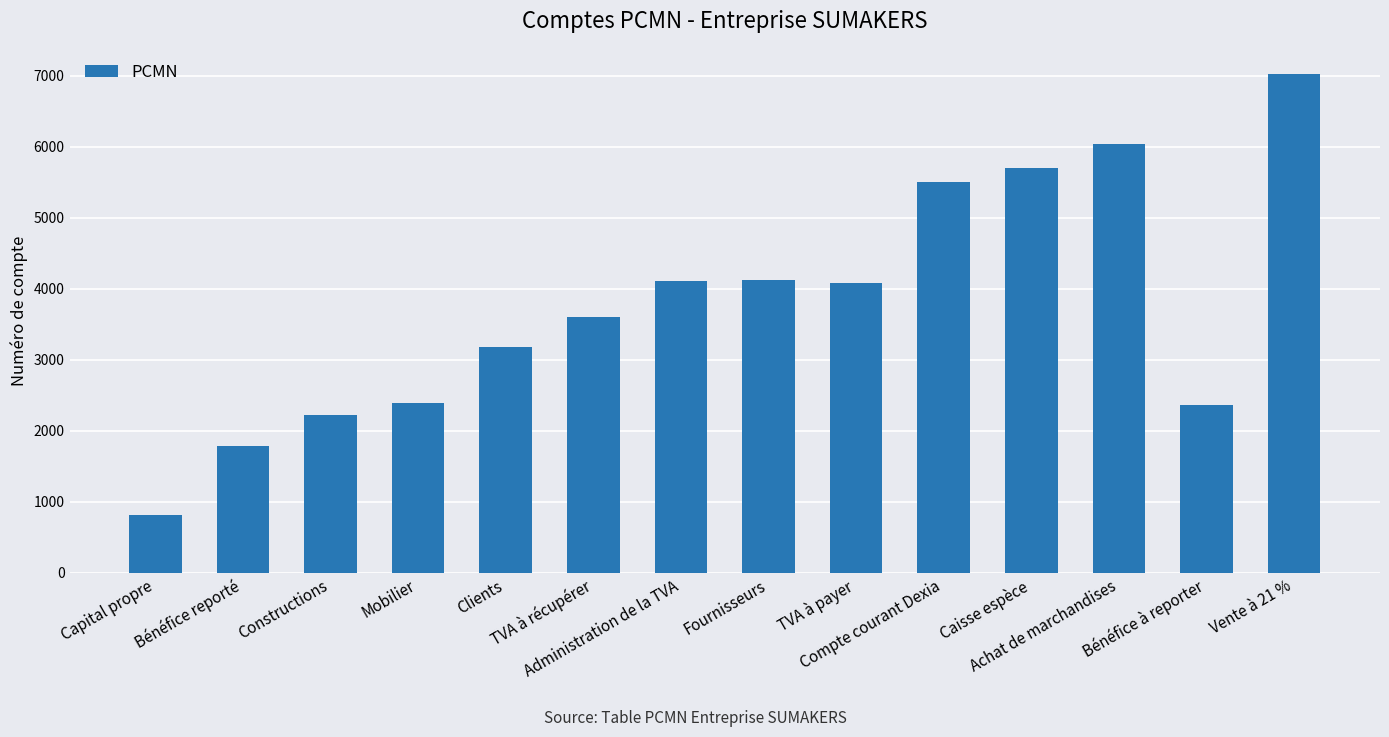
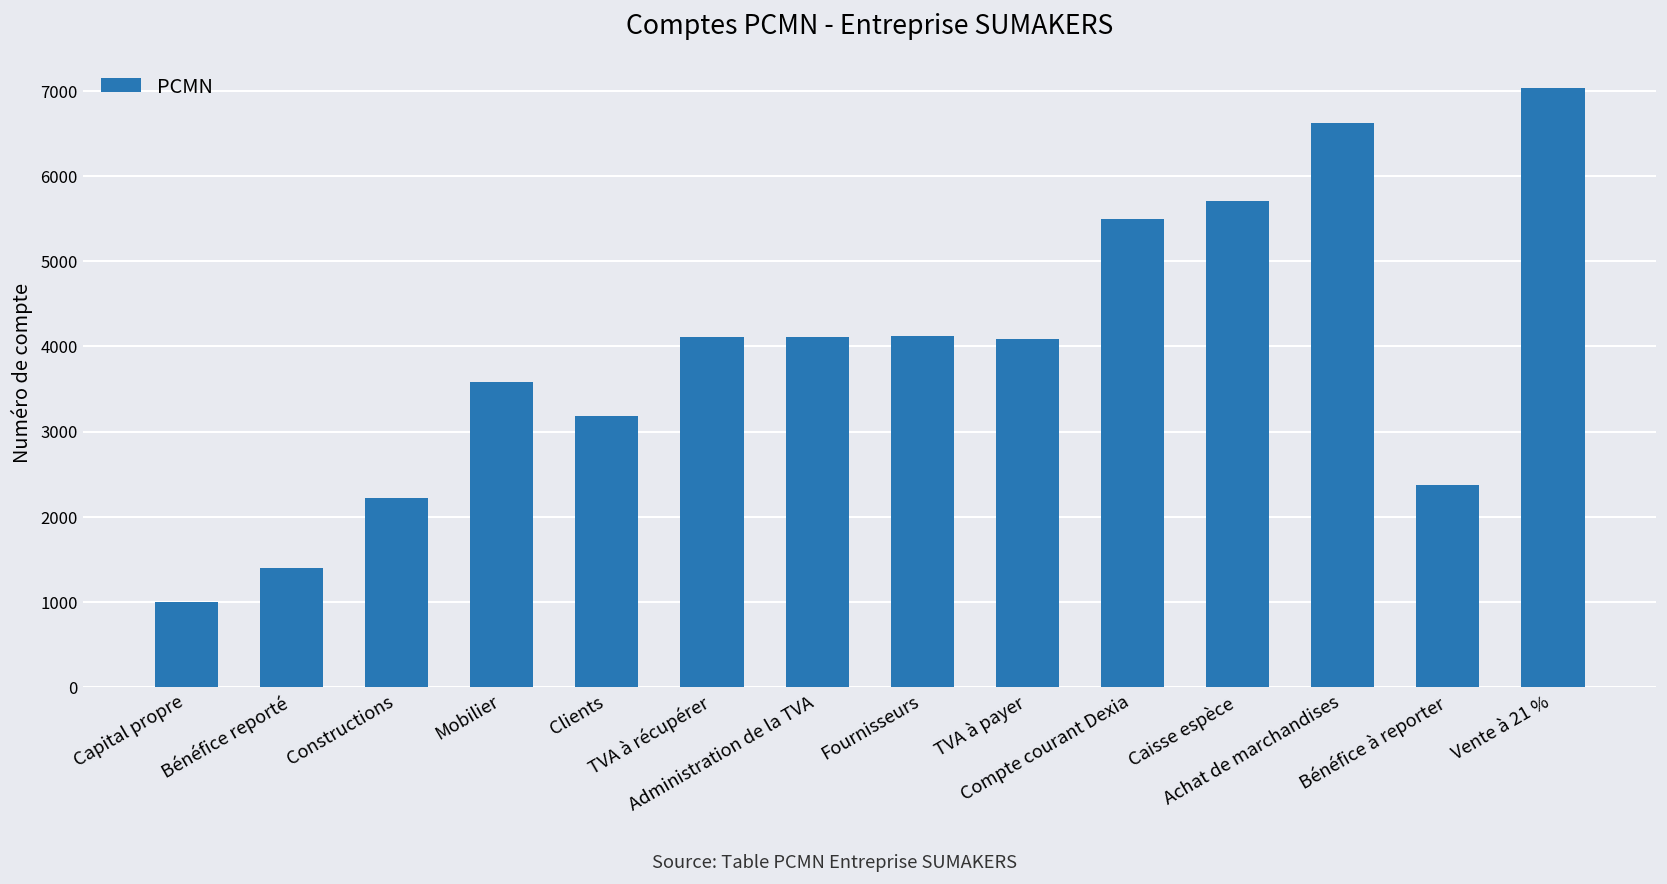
  {
-   "Capital propre": 800,
-   "Bénéfice reporté": 1800,
+   "Capital propre": 1000,
+   "Bénéfice reporté": 1400,
    "Constructions": 2200,
-   "Mobilier": 2400,
+   "Mobilier": 3600,
    "Clients": 3200,
-   "TVA à récupérer": 3600,
+   "TVA à récupérer": 4100,
    "Administration de la TVA": 4100,
    "Fournisseurs": 4100,
    "TVA à payer": 4100,
    "Compte courant Dexia": 5500,
    "Caisse espèce": 5700,
-   "Achat de marchandises": 6000,
+   "Achat de marchandises": 6600,
    "Bénéfice à reporter": 2400,
    "Vente à 21 %": 7000
  }
